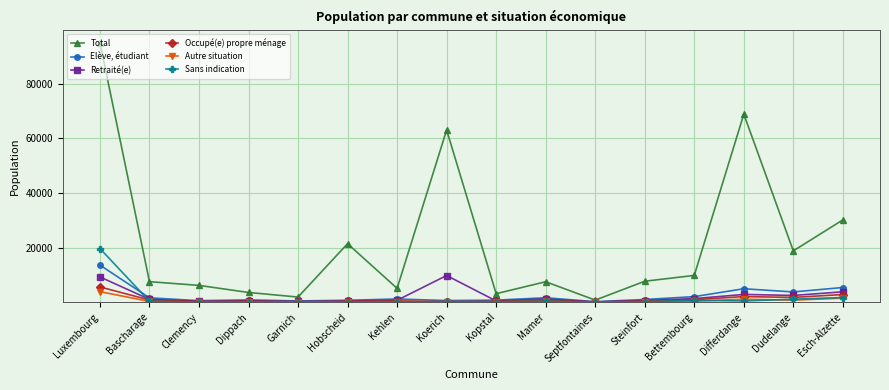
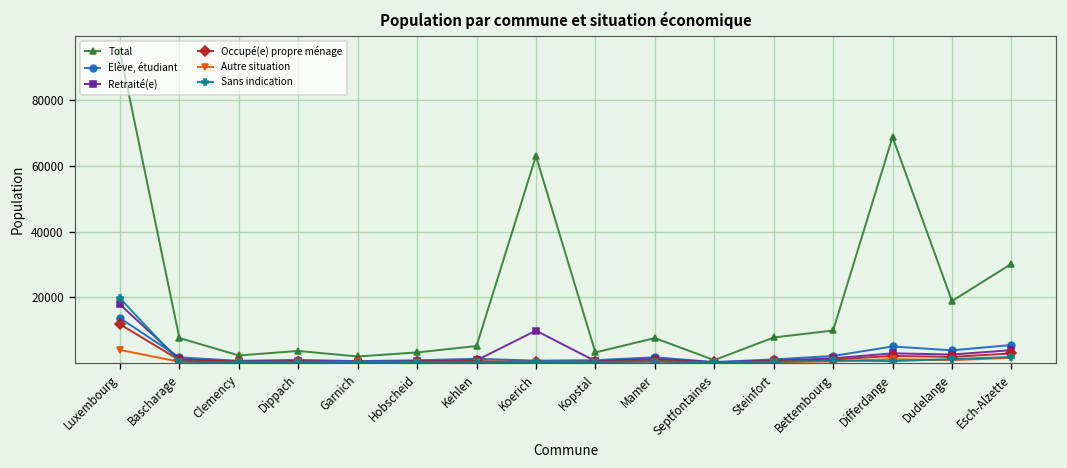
  {
    "Total": {
      "Bascharage": 7000,
-     "Clemency": 6000,
+     "Clemency": 2000,
      "Dippach": 4000,
      "Garnich": 2000,
-     "Hobscheid": 21000,
+     "Hobscheid": 3000,
      "Kehlen": 5000,
      "Koerich": 63000,
      "Kopstal": 3000,
      "Mamer": 7000,
      "Steinfort": 8000,
      "Bettembourg": 10000,
      "Differdange": 69000,
      "Dudelange": 19000,
      "Esch-Alzette": 30000
    },
    "Elève, étudiant": {
      "Luxembourg": 14000,
      "Differdange": 5000,
      "Dudelange": 4000,
      "Esch-Alzette": 5000
    },
    "Retraité(e)": {
-     "Luxembourg": 9000,
+     "Luxembourg": 18000,
      "Koerich": 10000,
      "Esch-Alzette": 4000
    },
    "Occupé(e) propre ménage": {
-     "Luxembourg": 6000,
+     "Luxembourg": 12000,
      "Esch-Alzette": 3000
    },
    "Autre situation": {
      "Luxembourg": 4000
    },
    "Sans indication": {
      "Luxembourg": 20000
    }
  }
